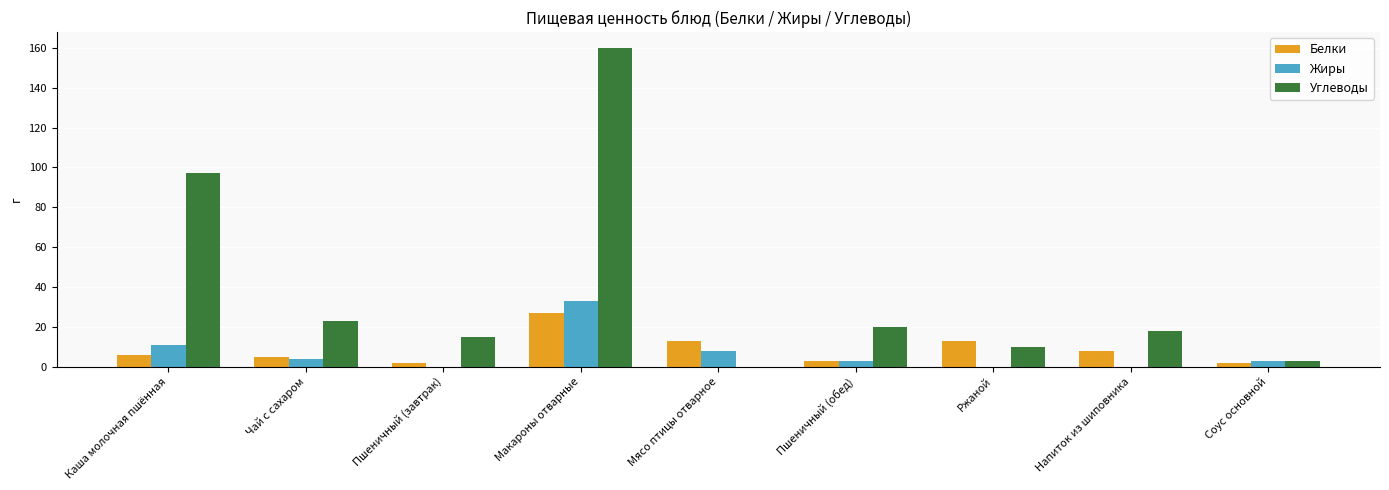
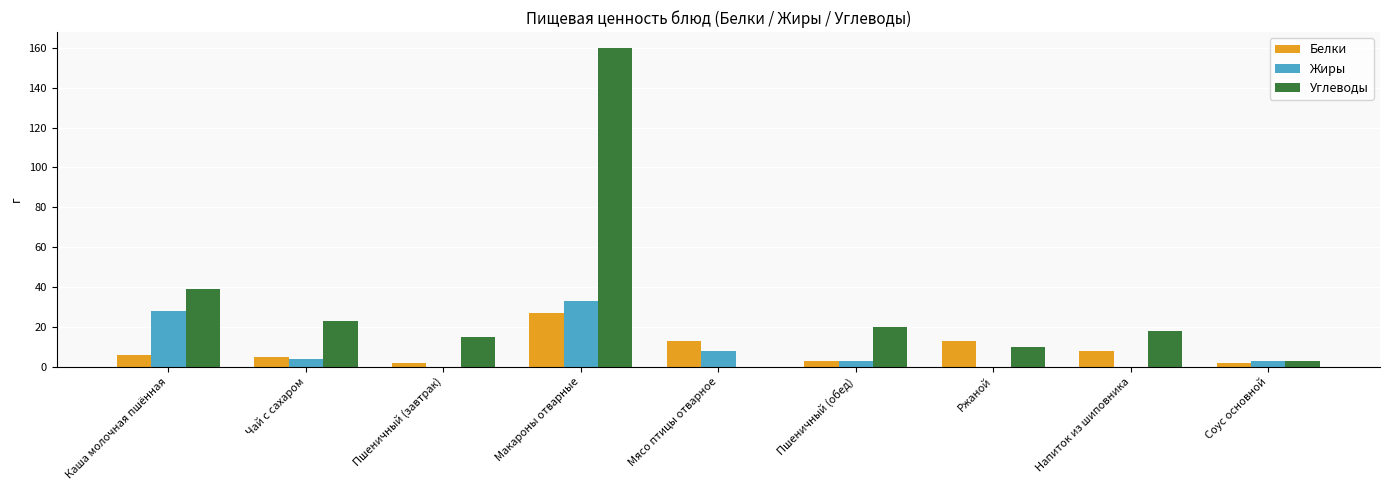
  {
    "Белки": {
      "Каша молочная пшённая": 6,
      "Чай с сахаром": 5,
      "Пшеничный (завтрак)": 2,
      "Макароны отварные": 27,
      "Мясо птицы отварное": 13,
      "Пшеничный (обед)": 3,
      "Ржаной": 13,
      "Напиток из шиповника": 8,
      "Соус основной": 2
    },
    "Жиры": {
-     "Каша молочная пшённая": 11,
+     "Каша молочная пшённая": 28,
      "Чай с сахаром": 4,
      "Пшеничный (завтрак)": 0,
      "Макароны отварные": 33,
      "Мясо птицы отварное": 8,
      "Пшеничный (обед)": 3,
      "Ржаной": 0,
      "Напиток из шиповника": 0,
      "Соус основной": 3
    },
    "Углеводы": {
-     "Каша молочная пшённая": 97,
+     "Каша молочная пшённая": 39,
      "Чай с сахаром": 23,
      "Пшеничный (завтрак)": 15,
      "Макароны отварные": 160,
      "Мясо птицы отварное": 0,
      "Пшеничный (обед)": 20,
      "Ржаной": 10,
      "Напиток из шиповника": 18,
      "Соус основной": 3
    }
  }
